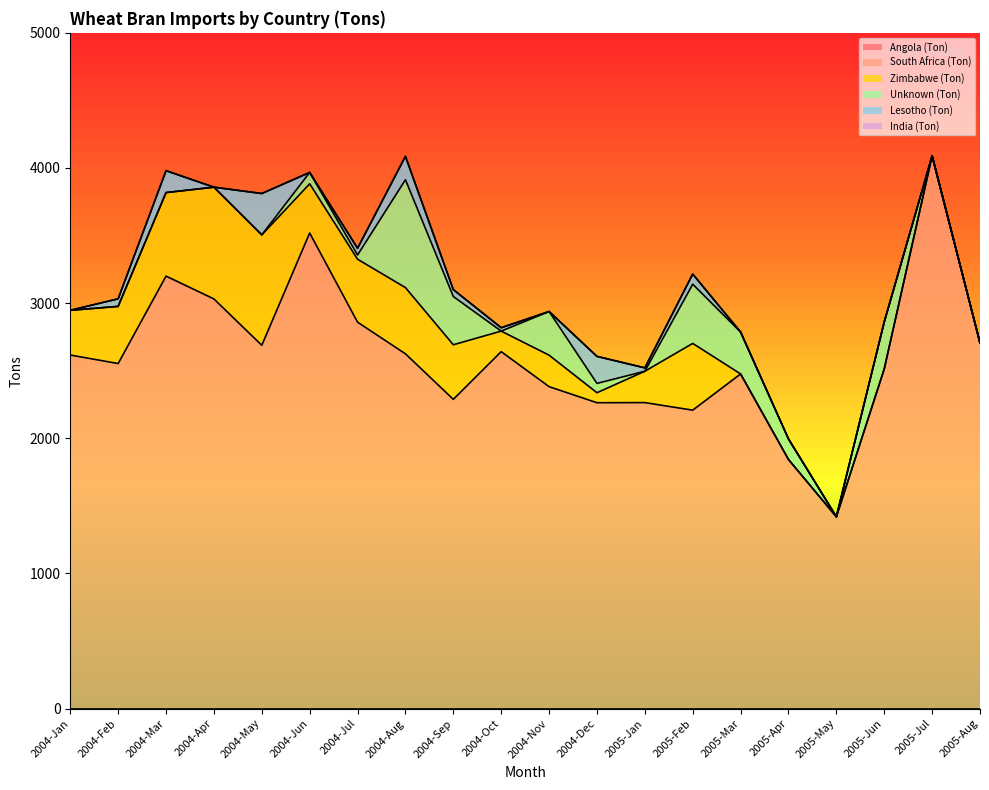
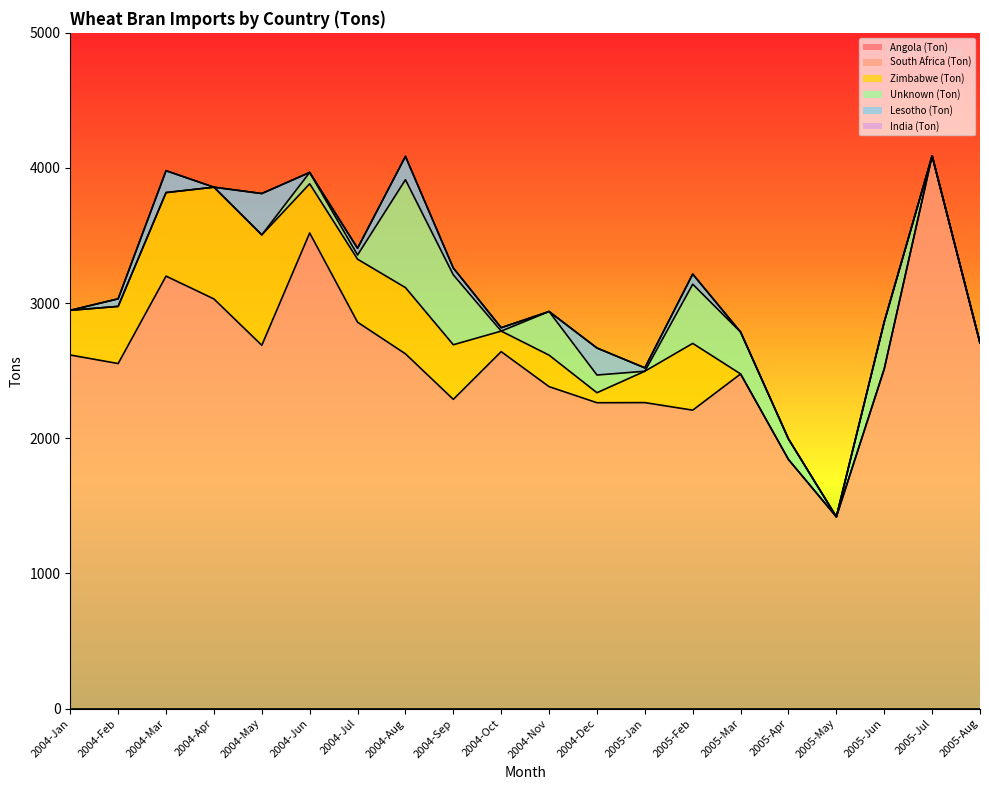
  {
    "Zimbabwe (Ton)": {
      "2004-Jun": 360,
      "2004-Jul": 470,
      "2004-Aug": 490,
      "2004-Sep": 400,
      "2004-Nov": 230,
      "2004-Dec": 70,
      "2005-Feb": 490
    },
    "Unknown (Ton)": {
      "2004-Jul": 30,
      "2004-Aug": 800,
-     "2004-Sep": 360,
-     "2004-Dec": 70,
+     "2004-Sep": 520,
+     "2004-Dec": 130,
      "2005-Feb": 440
    }
  }
